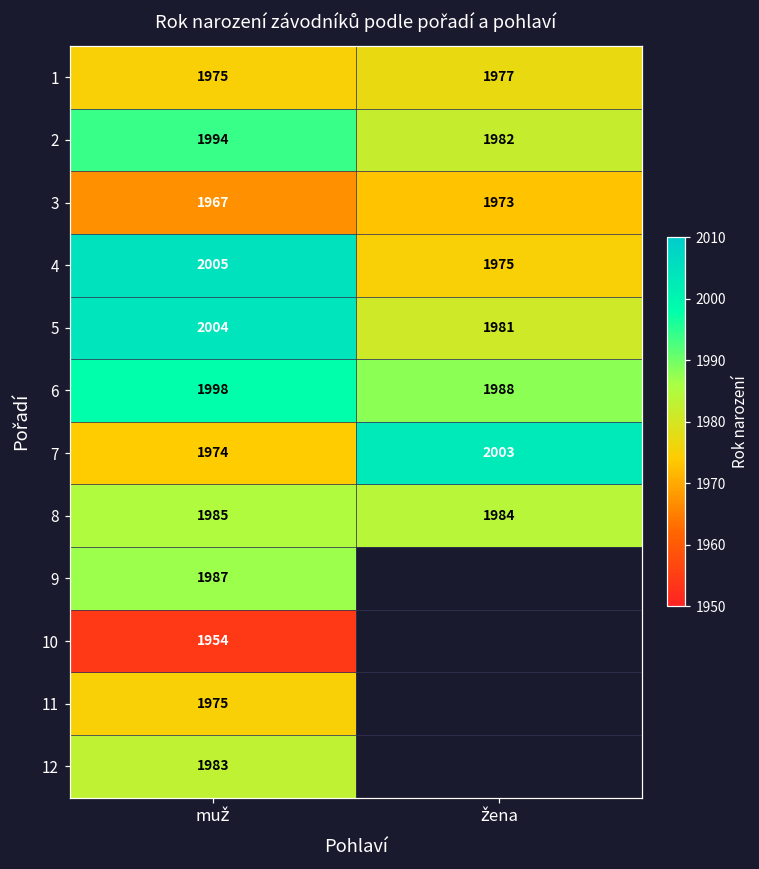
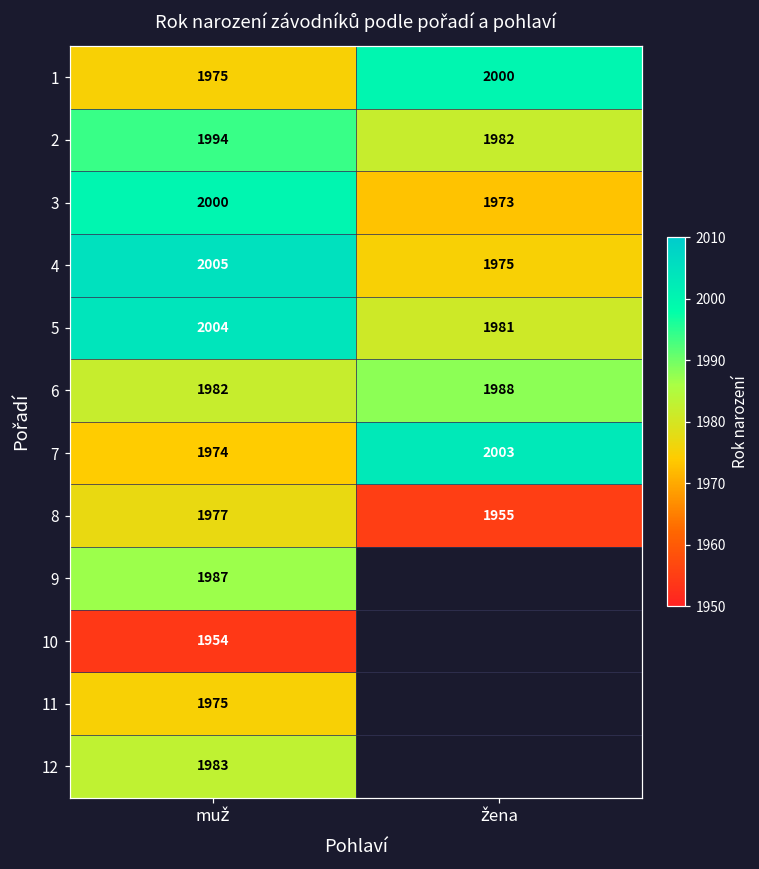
  {
    "1": {
      "muž": 1975,
-     "žena": 1977
+     "žena": 2000
    },
    "2": {
      "muž": 1994,
      "žena": 1982
    },
    "3": {
-     "muž": 1967,
+     "muž": 2000,
      "žena": 1973
    },
    "4": {
      "muž": 2005,
      "žena": 1975
    },
    "5": {
      "muž": 2004,
      "žena": 1981
    },
    "6": {
-     "muž": 1998,
+     "muž": 1982,
      "žena": 1988
    },
    "7": {
      "muž": 1974,
      "žena": 2003
    },
    "8": {
-     "muž": 1985,
-     "žena": 1984
+     "muž": 1977,
+     "žena": 1955
    },
    "9": {
      "muž": 1987
    },
    "10": {
      "muž": 1954
    },
    "11": {
      "muž": 1975
    },
    "12": {
      "muž": 1983
    }
  }
